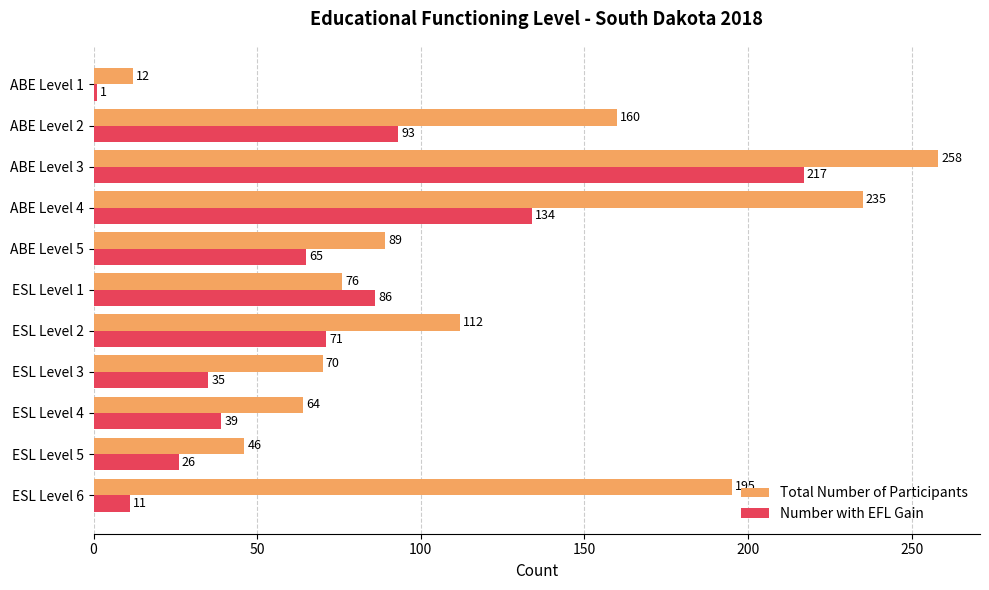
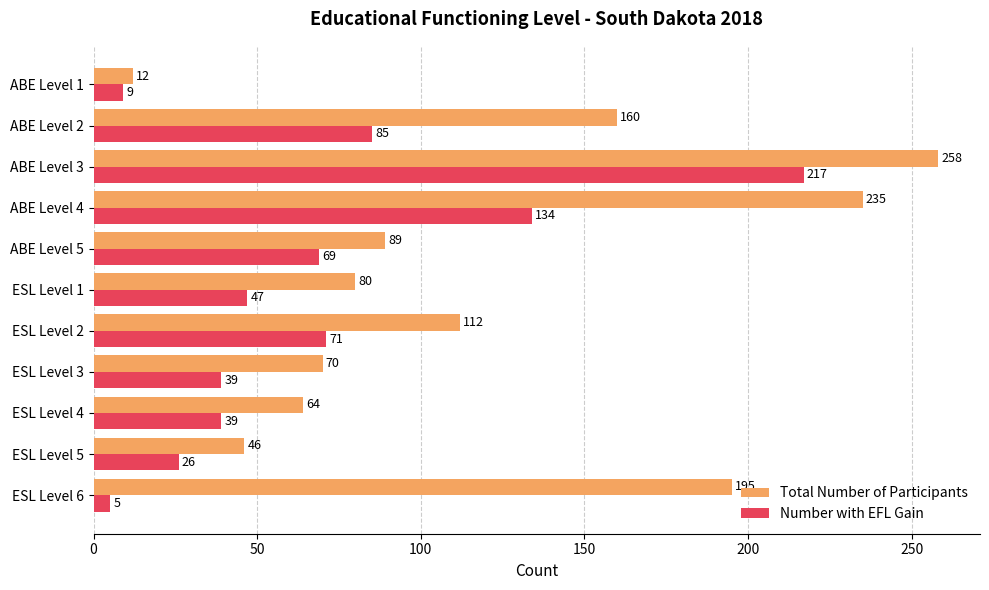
  {
    "Total Number of Participants": {
      "ABE Level 1": 12,
      "ABE Level 2": 160,
      "ABE Level 3": 258,
      "ABE Level 4": 235,
      "ABE Level 5": 89,
-     "ESL Level 1": 76,
+     "ESL Level 1": 80,
      "ESL Level 2": 112,
      "ESL Level 3": 70,
      "ESL Level 4": 64,
      "ESL Level 5": 46,
      "ESL Level 6": 195
    },
    "Number with EFL Gain": {
-     "ABE Level 1": 1,
-     "ABE Level 2": 93,
+     "ABE Level 1": 9,
+     "ABE Level 2": 85,
      "ABE Level 3": 217,
      "ABE Level 4": 134,
-     "ABE Level 5": 65,
-     "ESL Level 1": 86,
+     "ABE Level 5": 69,
+     "ESL Level 1": 47,
      "ESL Level 2": 71,
-     "ESL Level 3": 35,
+     "ESL Level 3": 39,
      "ESL Level 4": 39,
      "ESL Level 5": 26,
-     "ESL Level 6": 11
+     "ESL Level 6": 5
    }
  }
